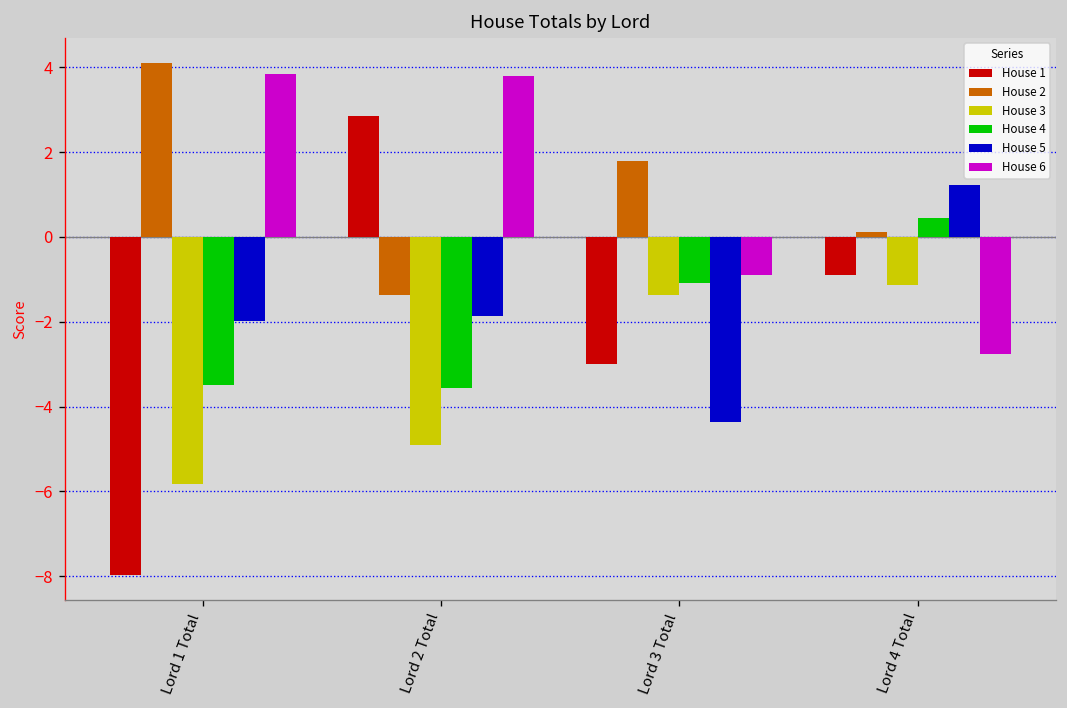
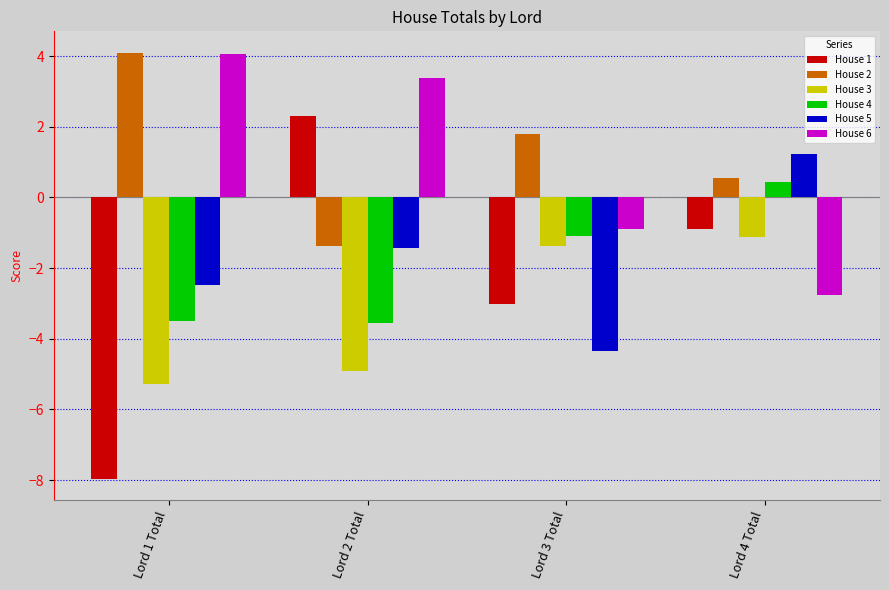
  {
    "House 1": {
      "Lord 1 Total": -8.0,
-     "Lord 2 Total": 2.8,
+     "Lord 2 Total": 2.3,
      "Lord 3 Total": -3.0,
      "Lord 4 Total": -0.9
    },
    "House 2": {
      "Lord 1 Total": 4.1,
      "Lord 2 Total": -1.4,
      "Lord 3 Total": 1.8,
-     "Lord 4 Total": 0.1
+     "Lord 4 Total": 0.6
    },
    "House 3": {
-     "Lord 1 Total": -5.8,
+     "Lord 1 Total": -5.3,
      "Lord 2 Total": -4.9,
      "Lord 3 Total": -1.4,
      "Lord 4 Total": -1.1
    },
    "House 4": {
      "Lord 1 Total": -3.5,
      "Lord 2 Total": -3.6,
      "Lord 3 Total": -1.1,
      "Lord 4 Total": 0.4
    },
    "House 5": {
-     "Lord 1 Total": -2.0,
-     "Lord 2 Total": -1.9,
+     "Lord 1 Total": -2.5,
+     "Lord 2 Total": -1.4,
      "Lord 3 Total": -4.4,
      "Lord 4 Total": 1.2
    },
    "House 6": {
-     "Lord 1 Total": 3.8,
-     "Lord 2 Total": 3.8,
+     "Lord 1 Total": 4.1,
+     "Lord 2 Total": 3.4,
      "Lord 3 Total": -0.9,
      "Lord 4 Total": -2.8
    }
  }
